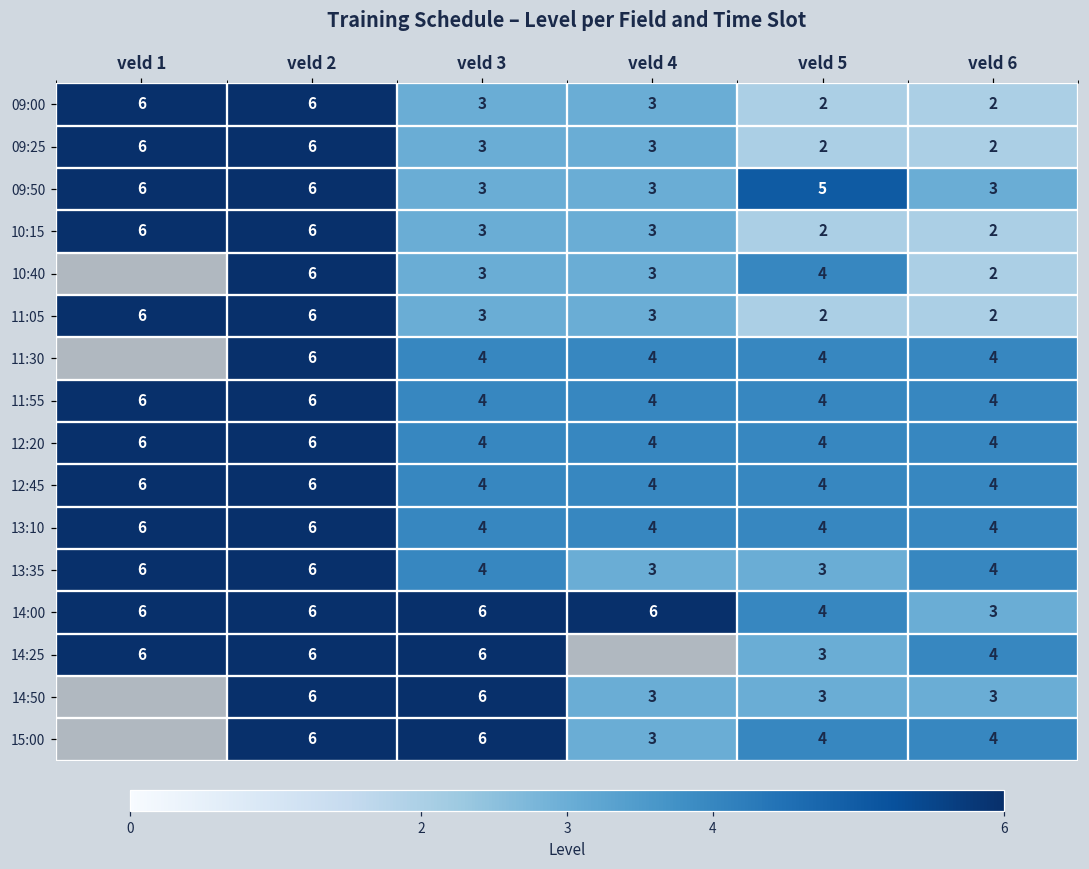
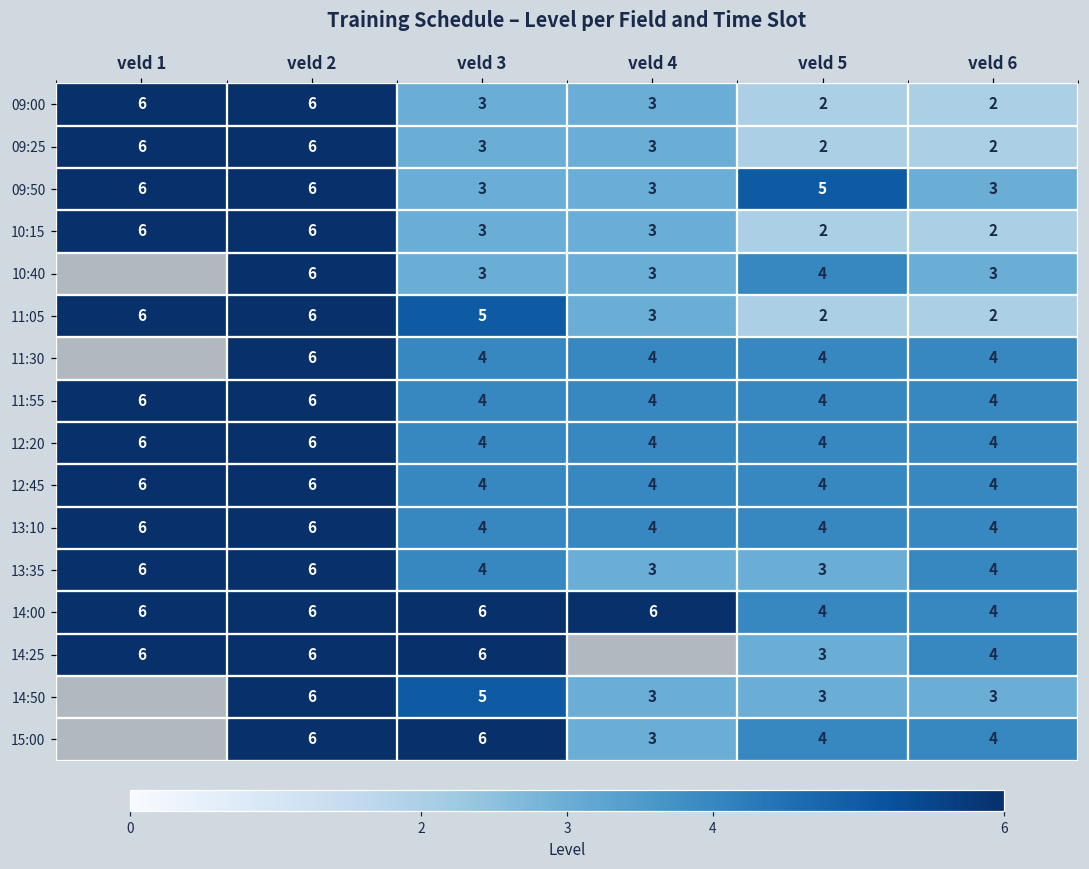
  {
    "09:00": {
      "veld 1": 6,
      "veld 2": 6,
      "veld 3": 3,
      "veld 4": 3,
      "veld 5": 2,
      "veld 6": 2
    },
    "09:25": {
      "veld 1": 6,
      "veld 2": 6,
      "veld 3": 3,
      "veld 4": 3,
      "veld 5": 2,
      "veld 6": 2
    },
    "09:50": {
      "veld 1": 6,
      "veld 2": 6,
      "veld 3": 3,
      "veld 4": 3,
      "veld 5": 5,
      "veld 6": 3
    },
    "10:15": {
      "veld 1": 6,
      "veld 2": 6,
      "veld 3": 3,
      "veld 4": 3,
      "veld 5": 2,
      "veld 6": 2
    },
    "10:40": {
      "veld 2": 6,
      "veld 3": 3,
      "veld 4": 3,
      "veld 5": 4,
-     "veld 6": 2
+     "veld 6": 3
    },
    "11:05": {
      "veld 1": 6,
      "veld 2": 6,
-     "veld 3": 3,
+     "veld 3": 5,
      "veld 4": 3,
      "veld 5": 2,
      "veld 6": 2
    },
    "11:30": {
      "veld 2": 6,
      "veld 3": 4,
      "veld 4": 4,
      "veld 5": 4,
      "veld 6": 4
    },
    "11:55": {
      "veld 1": 6,
      "veld 2": 6,
      "veld 3": 4,
      "veld 4": 4,
      "veld 5": 4,
      "veld 6": 4
    },
    "12:20": {
      "veld 1": 6,
      "veld 2": 6,
      "veld 3": 4,
      "veld 4": 4,
      "veld 5": 4,
      "veld 6": 4
    },
    "12:45": {
      "veld 1": 6,
      "veld 2": 6,
      "veld 3": 4,
      "veld 4": 4,
      "veld 5": 4,
      "veld 6": 4
    },
    "13:10": {
      "veld 1": 6,
      "veld 2": 6,
      "veld 3": 4,
      "veld 4": 4,
      "veld 5": 4,
      "veld 6": 4
    },
    "13:35": {
      "veld 1": 6,
      "veld 2": 6,
      "veld 3": 4,
      "veld 4": 3,
      "veld 5": 3,
      "veld 6": 4
    },
    "14:00": {
      "veld 1": 6,
      "veld 2": 6,
      "veld 3": 6,
      "veld 4": 6,
      "veld 5": 4,
-     "veld 6": 3
+     "veld 6": 4
    },
    "14:25": {
      "veld 1": 6,
      "veld 2": 6,
      "veld 3": 6,
      "veld 5": 3,
      "veld 6": 4
    },
    "14:50": {
      "veld 2": 6,
-     "veld 3": 6,
+     "veld 3": 5,
      "veld 4": 3,
      "veld 5": 3,
      "veld 6": 3
    },
    "15:00": {
      "veld 2": 6,
      "veld 3": 6,
      "veld 4": 3,
      "veld 5": 4,
      "veld 6": 4
    }
  }
